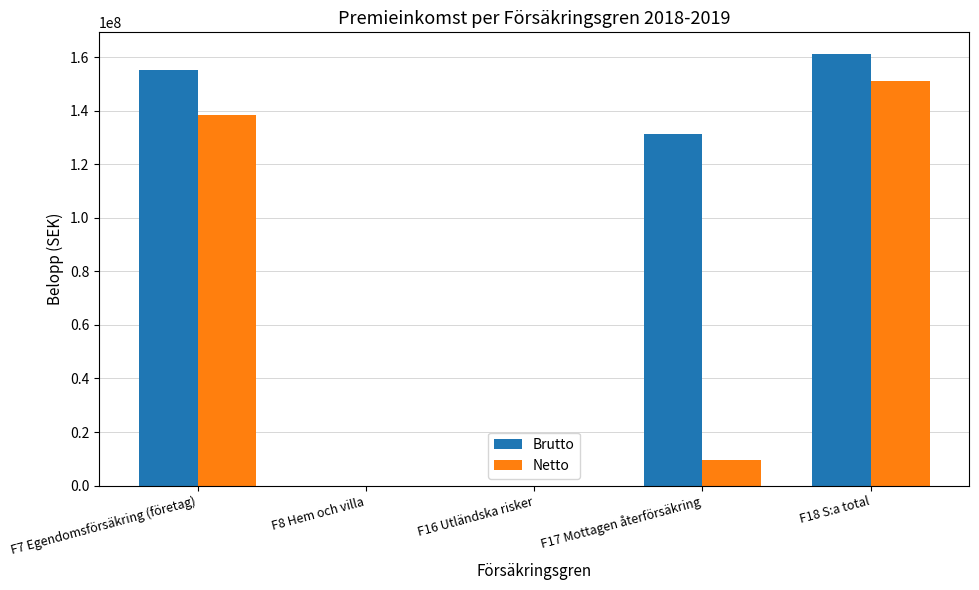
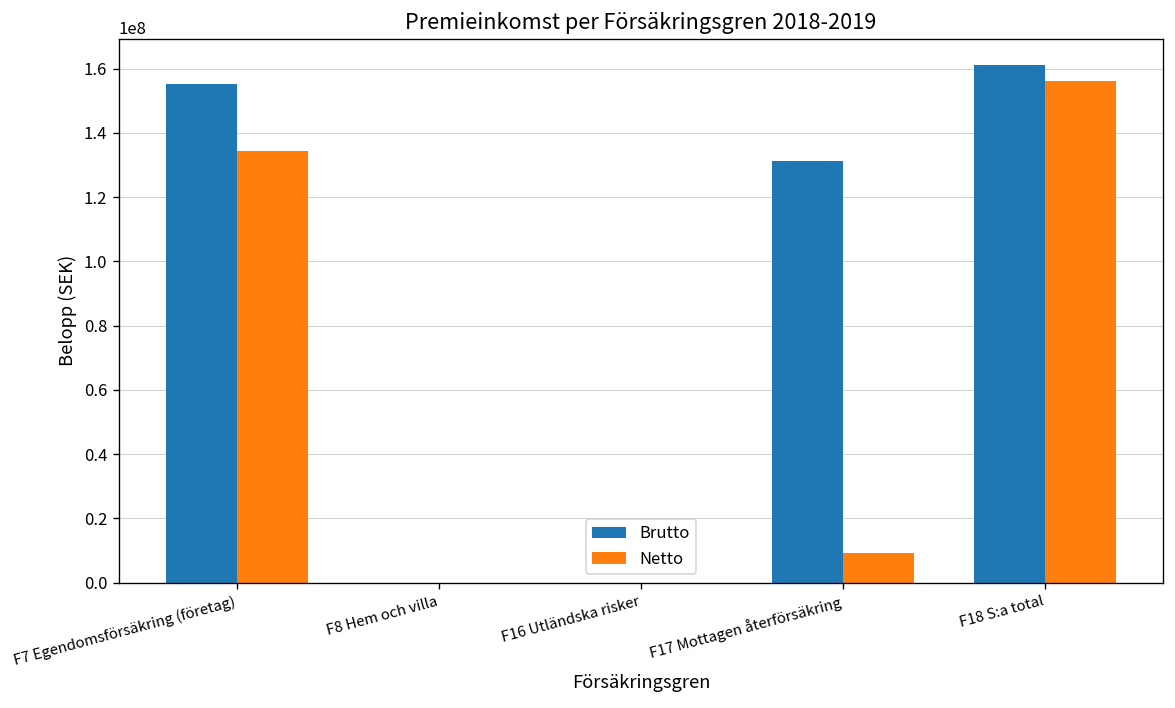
  {
    "Brutto": {
      "F7 Egendomsförsäkring (företag)": 155000000,
      "F8 Hem och villa": 0,
      "F16 Utländska risker": 0,
      "F17 Mottagen återförsäkring": 131000000,
      "F18 S:a total": 161000000
    },
    "Netto": {
-     "F7 Egendomsförsäkring (företag)": 138000000,
+     "F7 Egendomsförsäkring (företag)": 134000000,
      "F8 Hem och villa": 0,
      "F16 Utländska risker": 0,
      "F17 Mottagen återförsäkring": 9000000,
-     "F18 S:a total": 151000000
+     "F18 S:a total": 156000000
    }
  }
